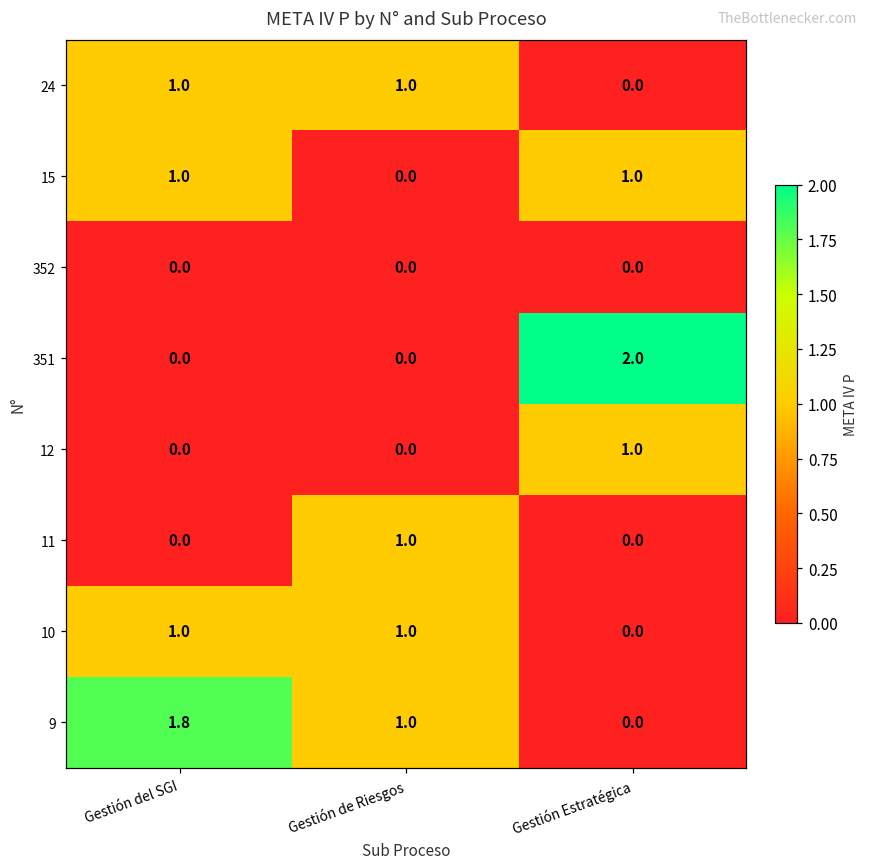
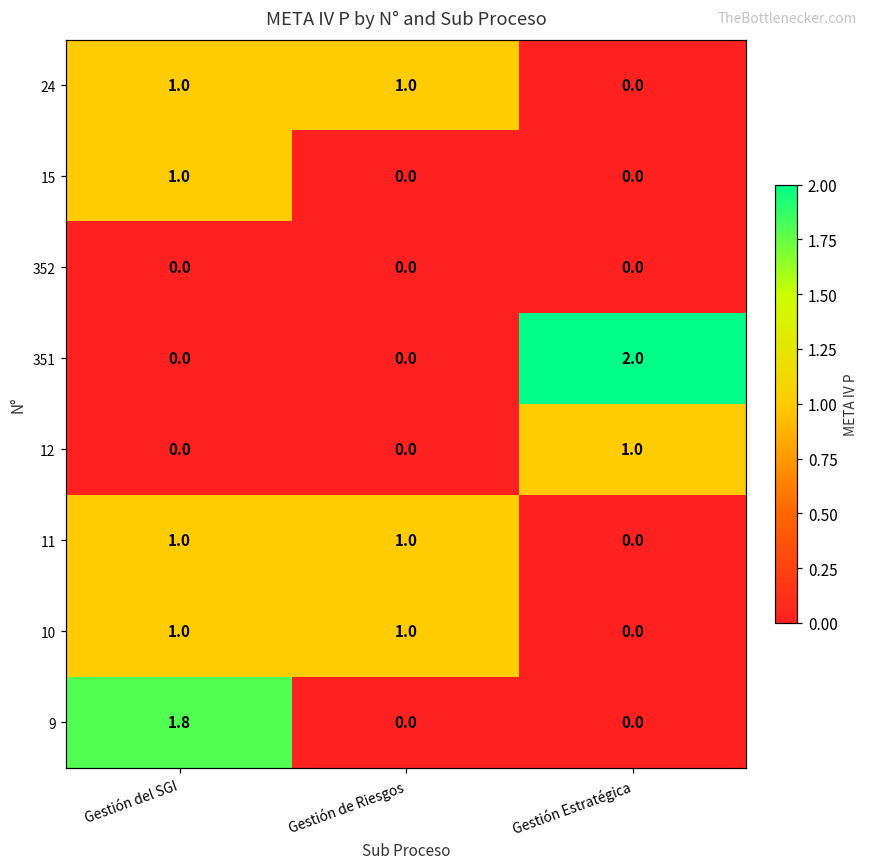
  {
    "24": {
      "Gestión del SGI": 1.0,
      "Gestión de Riesgos": 1.0,
      "Gestión Estratégica": 0.0
    },
    "15": {
      "Gestión del SGI": 1.0,
      "Gestión de Riesgos": 0.0,
-     "Gestión Estratégica": 1.0
+     "Gestión Estratégica": 0.0
    },
    "352": {
      "Gestión del SGI": 0.0,
      "Gestión de Riesgos": 0.0,
      "Gestión Estratégica": 0.0
    },
    "351": {
      "Gestión del SGI": 0.0,
      "Gestión de Riesgos": 0.0,
      "Gestión Estratégica": 2.0
    },
    "12": {
      "Gestión del SGI": 0.0,
      "Gestión de Riesgos": 0.0,
      "Gestión Estratégica": 1.0
    },
    "11": {
-     "Gestión del SGI": 0.0,
+     "Gestión del SGI": 1.0,
      "Gestión de Riesgos": 1.0,
      "Gestión Estratégica": 0.0
    },
    "10": {
      "Gestión del SGI": 1.0,
      "Gestión de Riesgos": 1.0,
      "Gestión Estratégica": 0.0
    },
    "9": {
      "Gestión del SGI": 1.8,
-     "Gestión de Riesgos": 1.0,
+     "Gestión de Riesgos": 0.0,
      "Gestión Estratégica": 0.0
    }
  }
